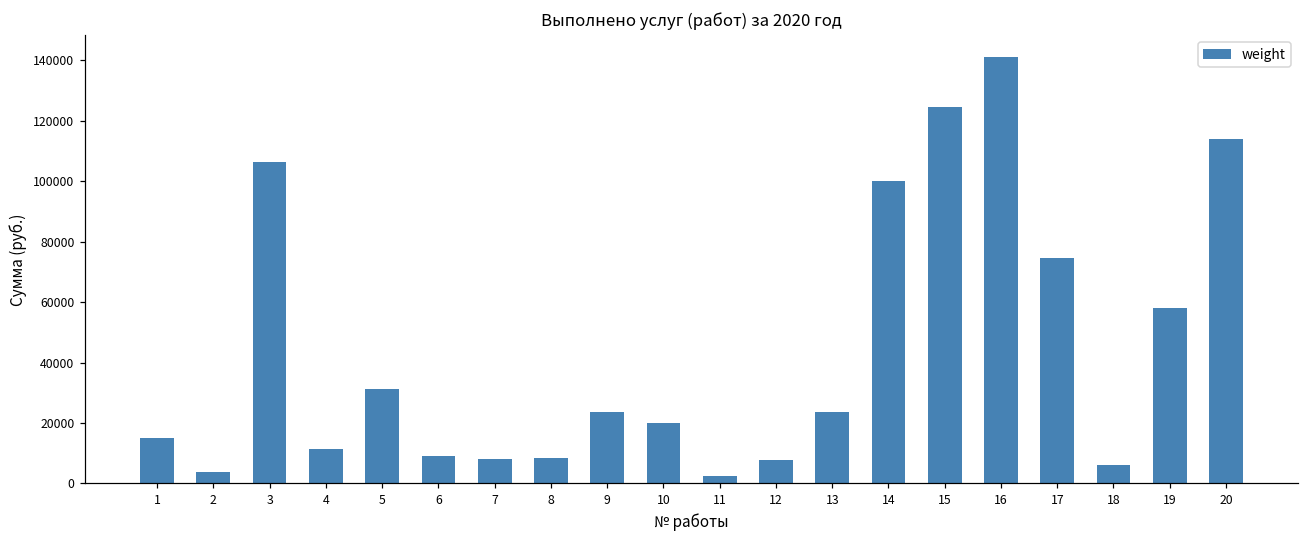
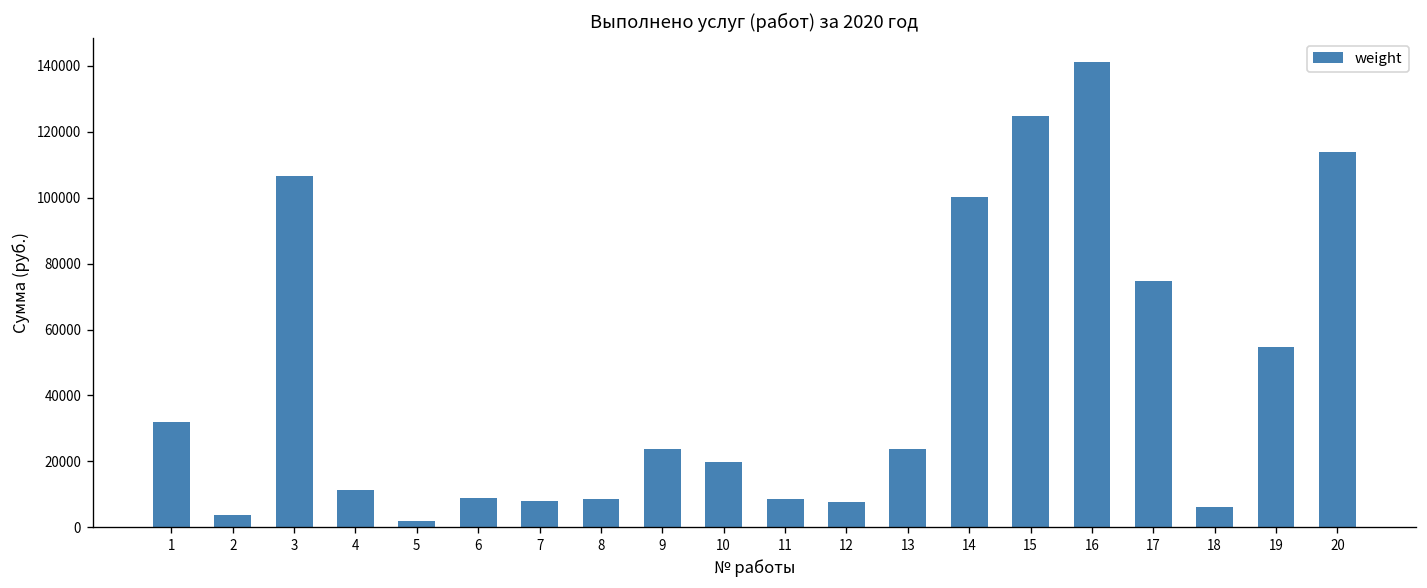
  {
-   "1": 15000,
+   "1": 32000,
    "2": 4000,
    "3": 106000,
    "4": 11000,
-   "5": 31000,
+   "5": 2000,
    "6": 9000,
    "7": 8000,
    "8": 9000,
    "9": 24000,
    "10": 20000,
-   "11": 2000,
+   "11": 9000,
    "12": 8000,
    "13": 24000,
    "14": 100000,
    "15": 125000,
    "16": 141000,
    "17": 75000,
    "18": 6000,
-   "19": 58000,
+   "19": 55000,
    "20": 114000
  }
